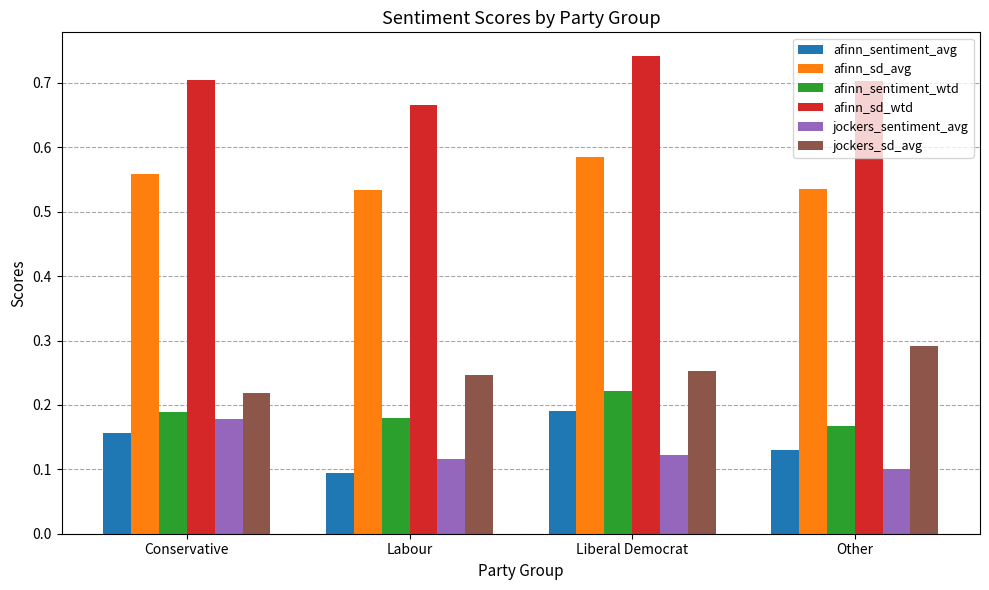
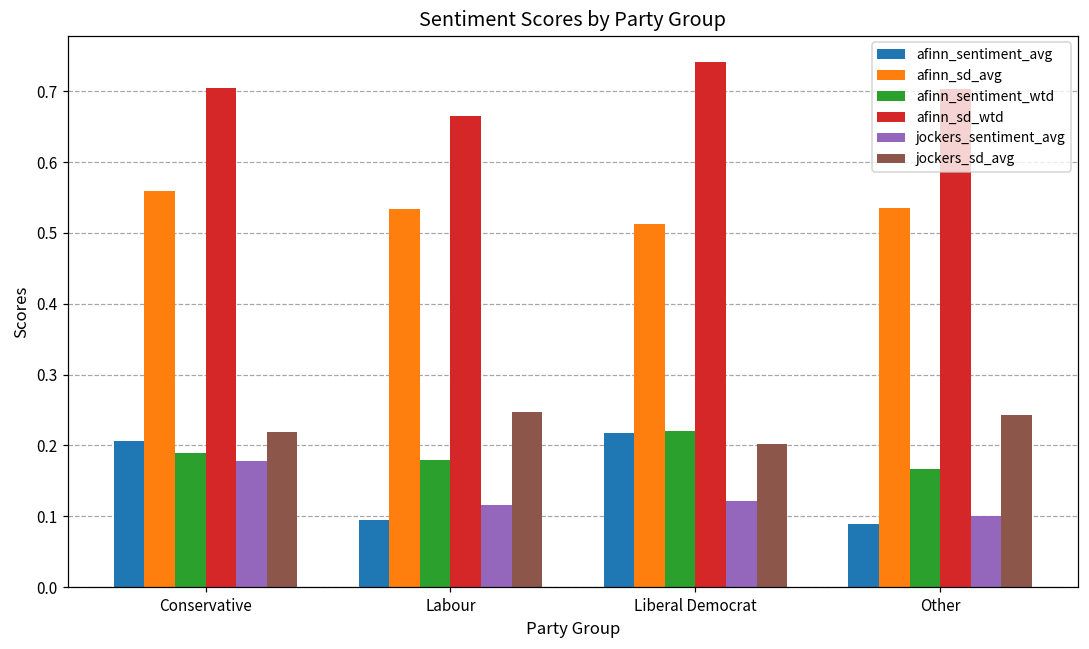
  {
    "afinn_sentiment_avg": {
-     "Conservative": 0.16,
+     "Conservative": 0.21,
      "Labour": 0.09,
-     "Liberal Democrat": 0.19,
-     "Other": 0.13
+     "Liberal Democrat": 0.22,
+     "Other": 0.09
    },
    "afinn_sd_avg": {
      "Conservative": 0.56,
      "Labour": 0.53,
-     "Liberal Democrat": 0.59,
+     "Liberal Democrat": 0.51,
      "Other": 0.53
    },
    "afinn_sentiment_wtd": {
      "Conservative": 0.19,
      "Labour": 0.18,
      "Liberal Democrat": 0.22,
      "Other": 0.17
    },
    "afinn_sd_wtd": {
      "Conservative": 0.70,
      "Labour": 0.67,
      "Liberal Democrat": 0.74
    },
    "jockers_sentiment_avg": {
      "Conservative": 0.18,
      "Labour": 0.12,
      "Liberal Democrat": 0.12,
      "Other": 0.10
    },
    "jockers_sd_avg": {
      "Conservative": 0.22,
      "Labour": 0.25,
-     "Liberal Democrat": 0.25,
-     "Other": 0.29
+     "Liberal Democrat": 0.20,
+     "Other": 0.24
    }
  }
